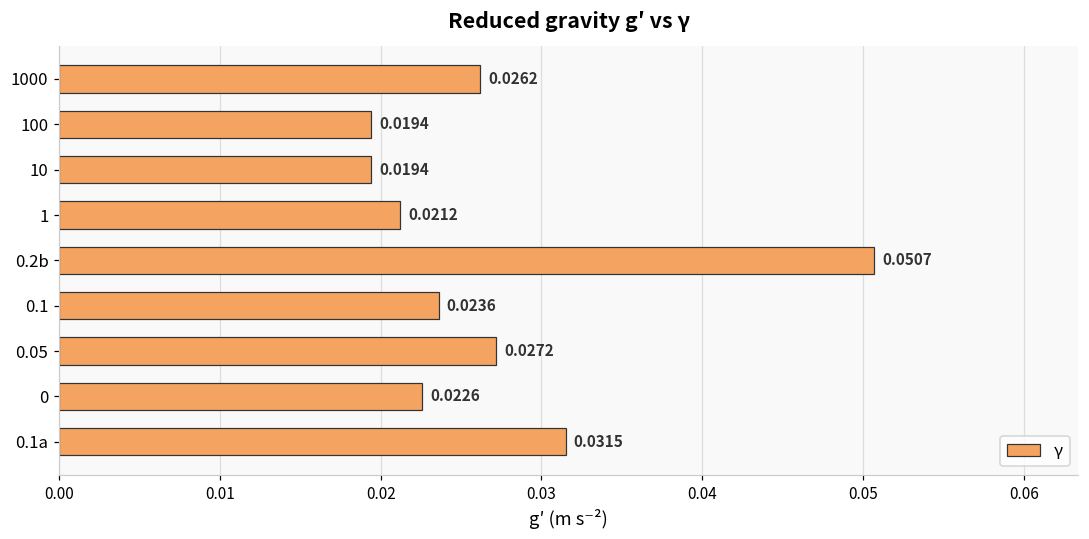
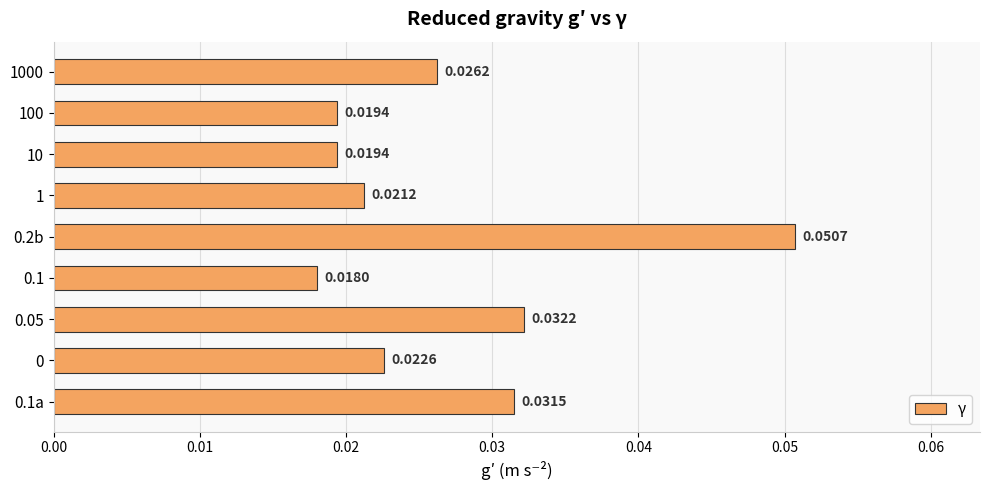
  {
    "1000": 0.0262,
    "100": 0.0194,
    "10": 0.0194,
    "1": 0.0212,
    "0.2b": 0.0507,
-   "0.1": 0.0236,
-   "0.05": 0.0272,
+   "0.1": 0.0180,
+   "0.05": 0.0322,
    "0": 0.0226,
    "0.1a": 0.0315
  }
